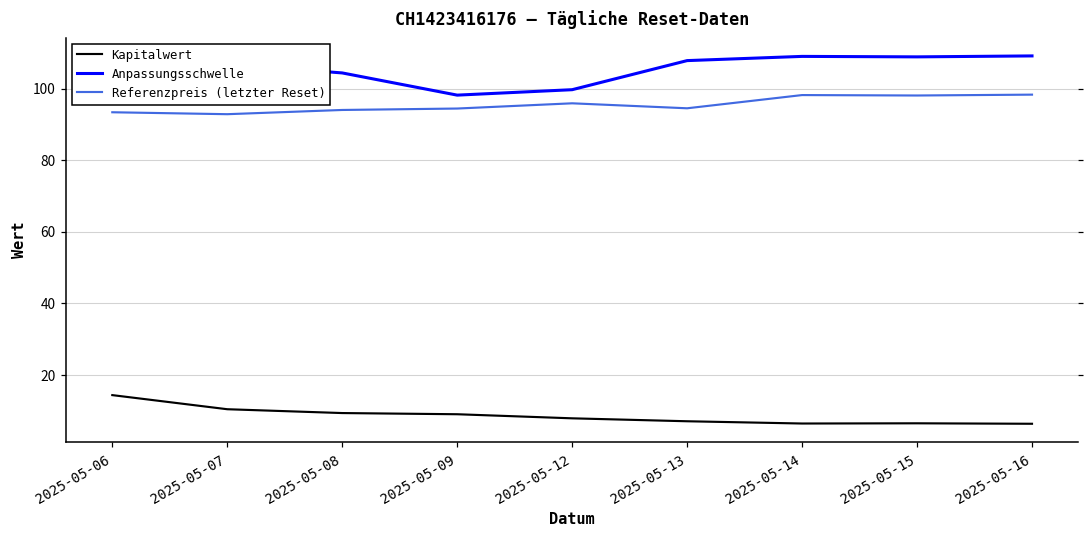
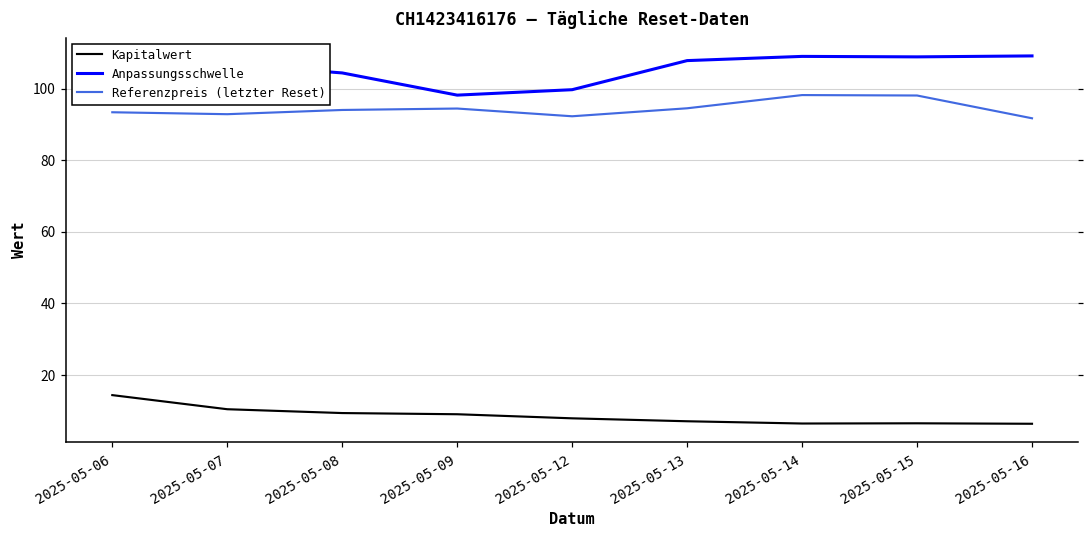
  {
    "Kapitalwert": {
      "2025-05-06": 14,
      "2025-05-07": 10,
      "2025-05-08": 9,
      "2025-05-09": 9,
      "2025-05-12": 8,
      "2025-05-13": 7,
      "2025-05-14": 6,
      "2025-05-15": 7,
      "2025-05-16": 6
    },
    "Anpassungsschwelle": {
      "2025-05-08": 104,
      "2025-05-09": 98,
      "2025-05-12": 100,
      "2025-05-13": 108,
      "2025-05-14": 109,
      "2025-05-15": 109,
      "2025-05-16": 109
    },
    "Referenzpreis (letzter Reset)": {
      "2025-05-06": 93,
      "2025-05-07": 93,
      "2025-05-08": 94,
      "2025-05-09": 94,
-     "2025-05-12": 96,
+     "2025-05-12": 92,
      "2025-05-13": 94,
      "2025-05-14": 98,
      "2025-05-15": 98,
-     "2025-05-16": 98
+     "2025-05-16": 92
    }
  }
